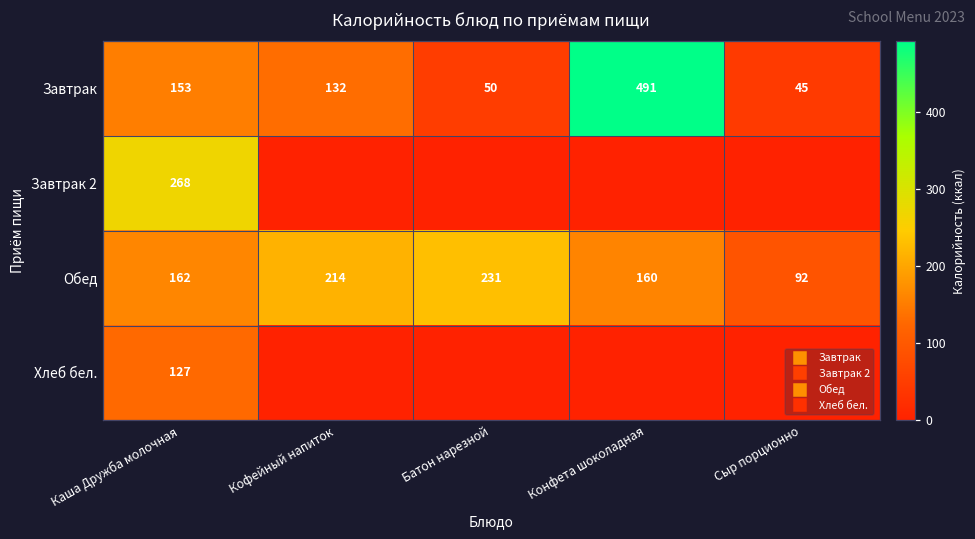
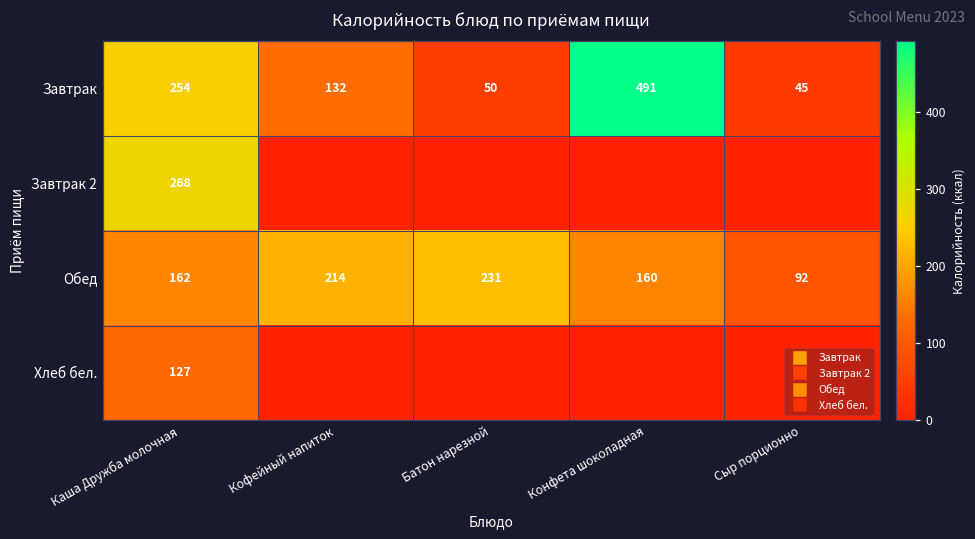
  {
    "Завтрак": {
-     "Каша Дружба молочная": 153,
+     "Каша Дружба молочная": 254,
      "Кофейный напиток": 132,
      "Батон нарезной": 50,
      "Конфета шоколадная": 491,
      "Сыр порционно": 45
    },
    "Завтрак 2": {
      "Каша Дружба молочная": 268
    },
    "Обед": {
      "Каша Дружба молочная": 162,
      "Кофейный напиток": 214,
      "Батон нарезной": 231,
      "Конфета шоколадная": 160,
      "Сыр порционно": 92
    },
    "Хлеб бел.": {
      "Каша Дружба молочная": 127
    }
  }
